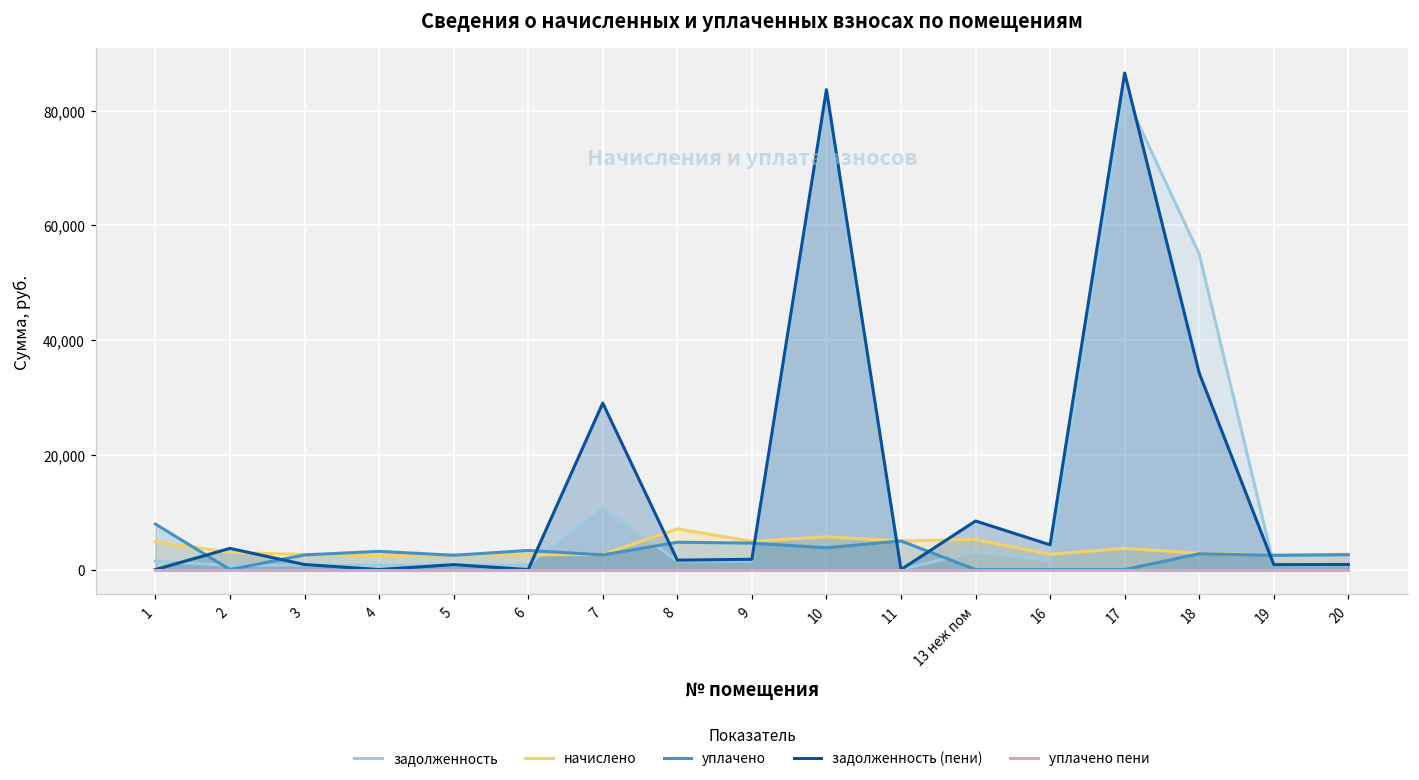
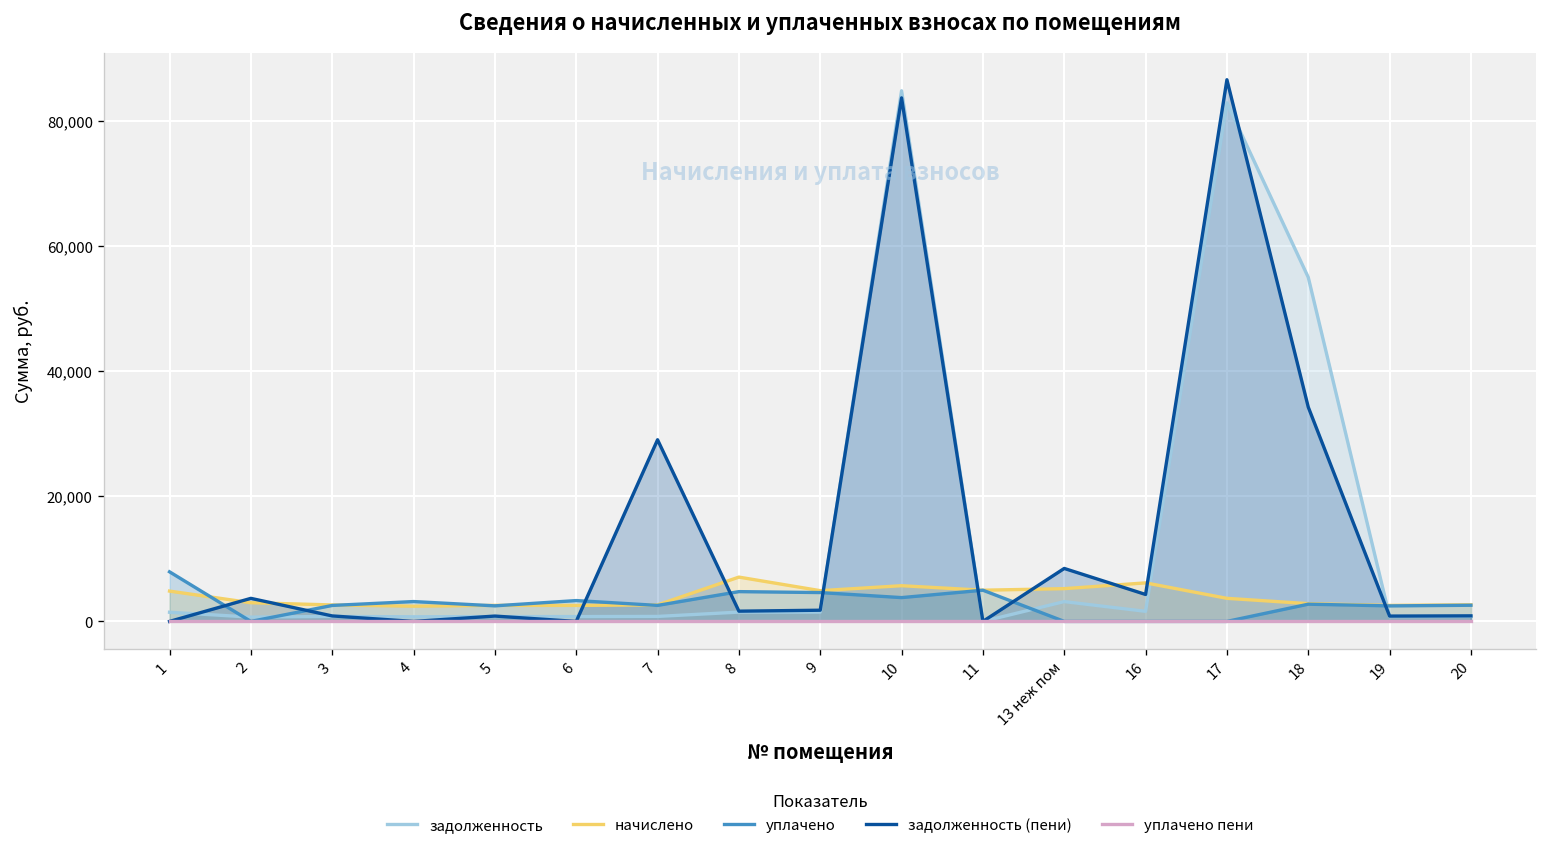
  {
    "задолженность": {
      "1": "1,000",
      "2": "1,000",
      "4": "1,000",
      "6": "1,000",
-     "7": "11,000",
-     "10": "82,000",
+     "7": "1,000",
+     "10": "85,000",
      "13 неж пом": "3,000",
      "16": "2,000",
      "17": "83,000",
      "18": "55,000"
    },
    "начислено": {
      "1": "5,000",
      "2": "3,000",
      "4": "2,000",
      "6": "3,000",
      "8": "7,000",
      "10": "6,000",
      "13 неж пом": "5,000",
-     "16": "3,000",
+     "16": "6,000",
      "17": "4,000"
    },
    "уплачено": {
      "1": "8,000",
      "4": "3,000",
      "6": "3,000",
      "8": "5,000",
      "10": "4,000"
    },
    "задолженность (пени)": {
      "2": "4,000",
      "7": "29,000",
      "10": "84,000",
      "13 неж пом": "8,000",
      "16": "4,000",
      "17": "87,000",
      "18": "34,000"
    },
    "уплачено пени": {
      "3": "0",
      "5": "0",
      "7": "0",
      "8": "0",
      "9": "0",
      "10": "0",
      "18": "0",
      "19": "0",
      "20": "0"
    }
  }
